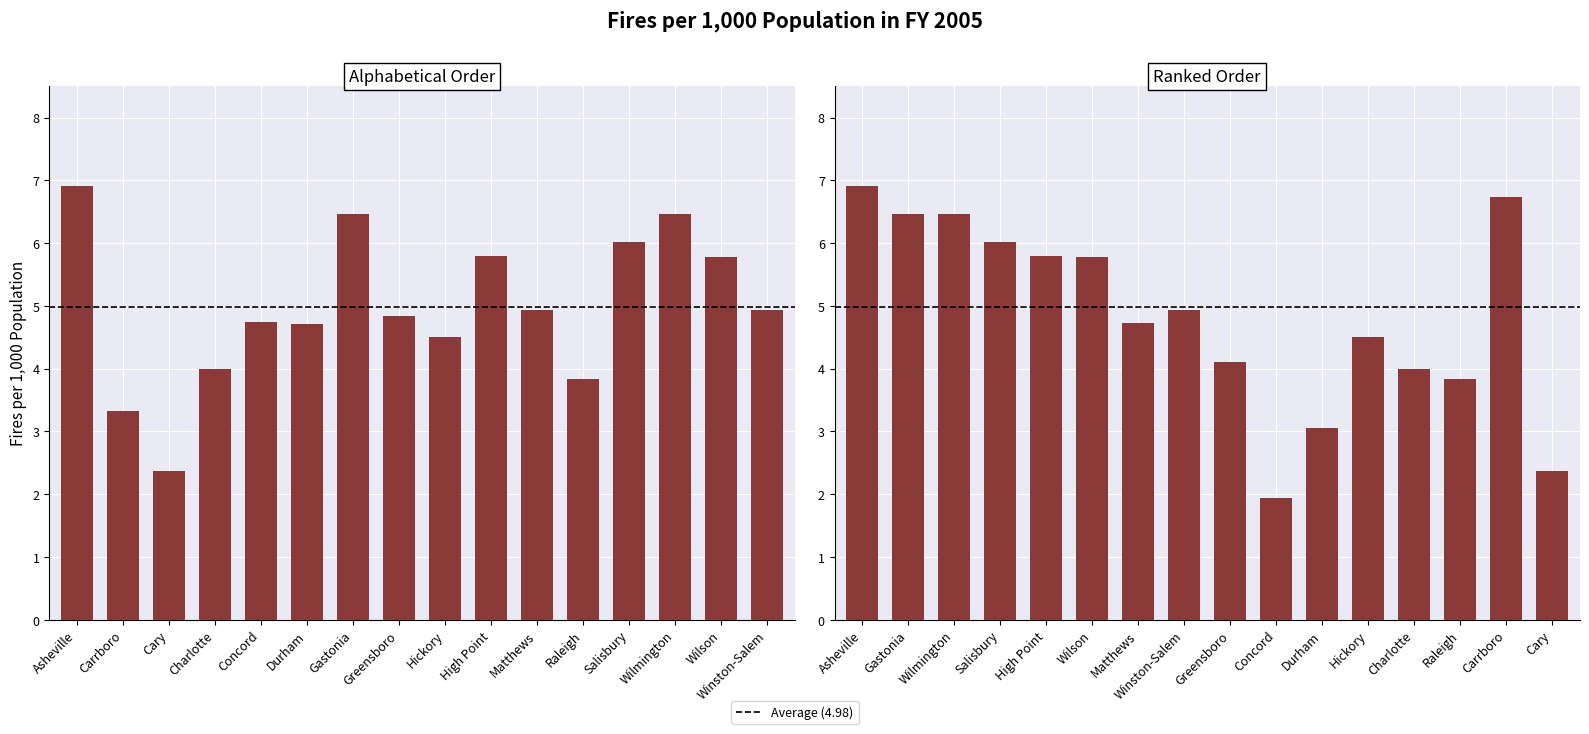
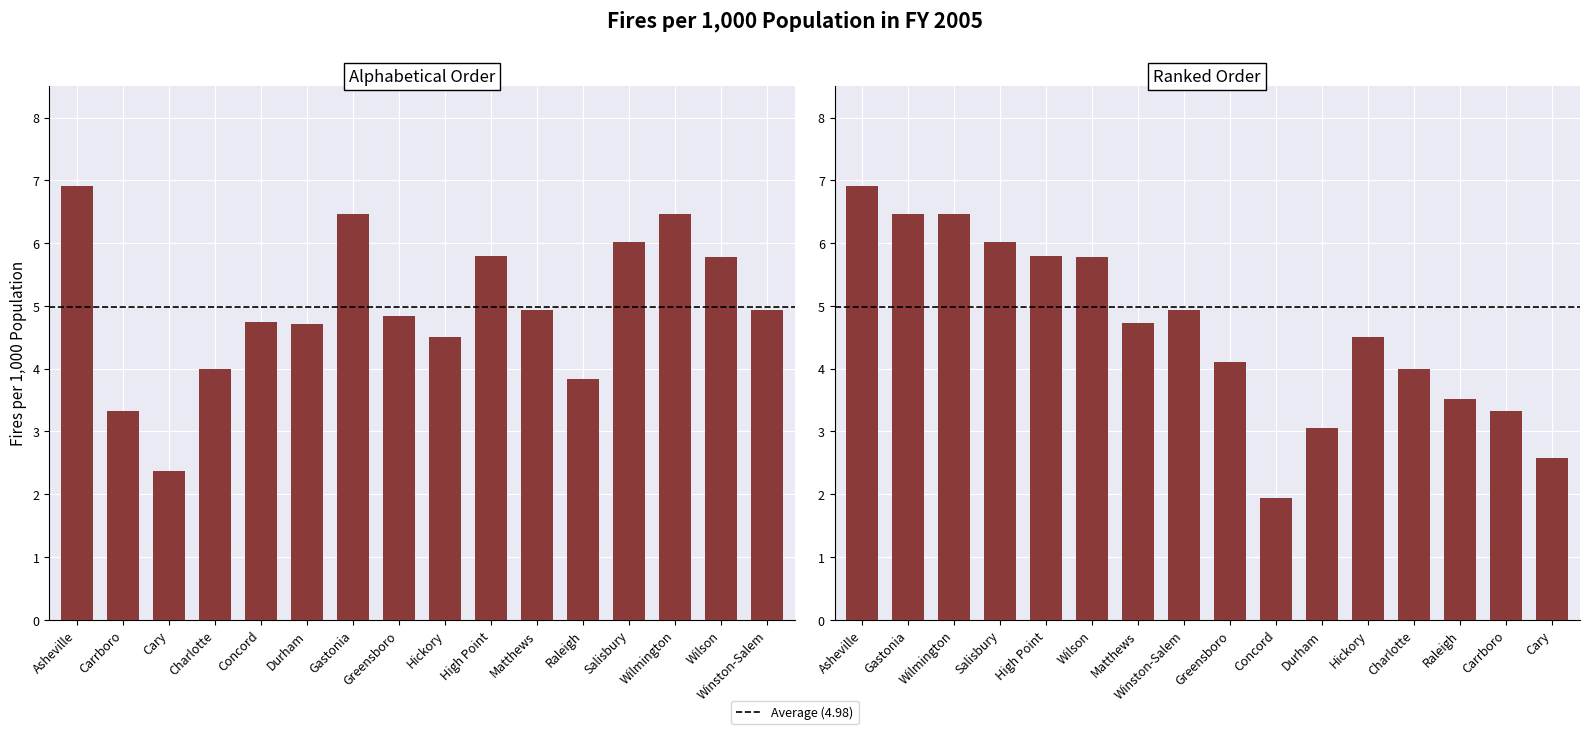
  {
    "Alphabetical Order": {
      "Asheville": 6.9,
      "Carrboro": 3.3,
      "Cary": 2.4,
      "Charlotte": 4.0,
      "Concord": 4.8,
      "Durham": 4.7,
      "Gastonia": 6.5,
      "Greensboro": 4.8,
      "Hickory": 4.5,
      "High Point": 5.8,
      "Matthews": 4.9,
      "Raleigh": 3.8,
      "Salisbury": 6.0,
      "Wilmington": 6.5,
      "Wilson": 5.8,
      "Winston-Salem": 4.9
    },
    "Ranked Order": {
      "Asheville": 6.9,
      "Gastonia": 6.5,
      "Wilmington": 6.5,
      "Salisbury": 6.0,
      "High Point": 5.8,
      "Wilson": 5.8,
      "Matthews": 4.7,
      "Winston-Salem": 4.9,
      "Greensboro": 4.1,
      "Concord": 1.9,
      "Durham": 3.1,
      "Hickory": 4.5,
      "Charlotte": 4.0,
-     "Raleigh": 3.8,
-     "Carrboro": 6.7,
-     "Cary": 2.4
+     "Raleigh": 3.5,
+     "Carrboro": 3.3,
+     "Cary": 2.6
    }
  }
